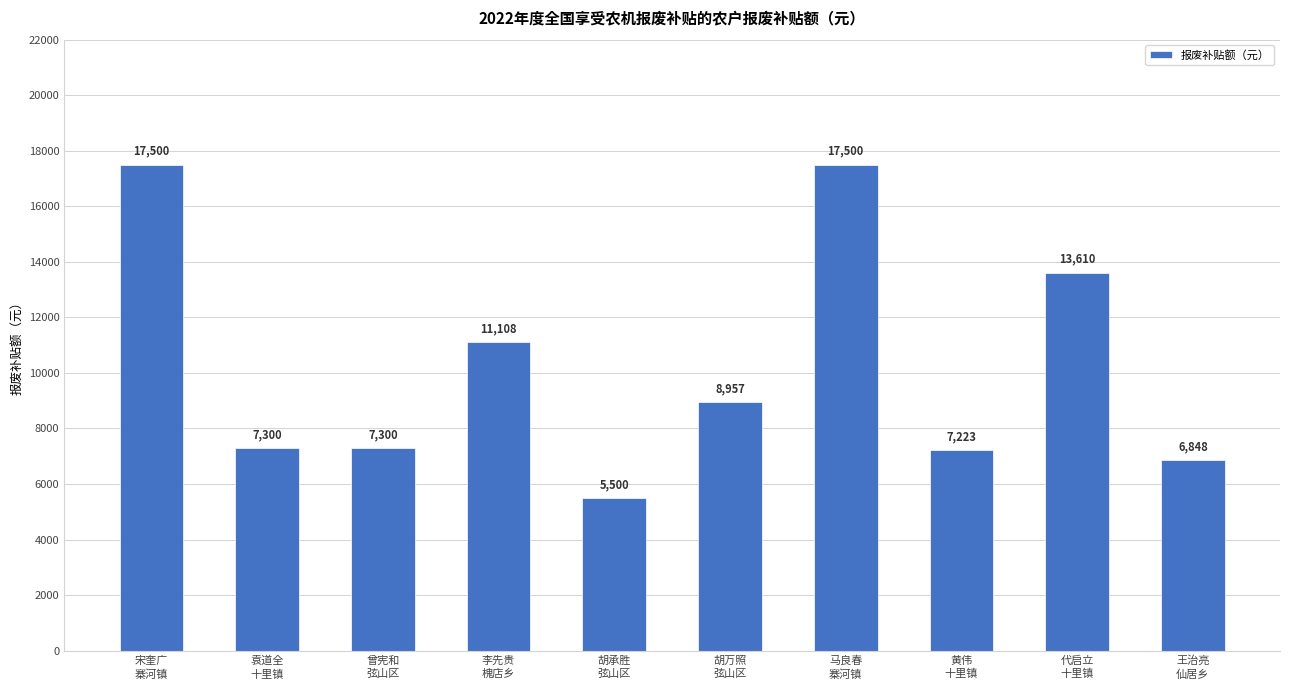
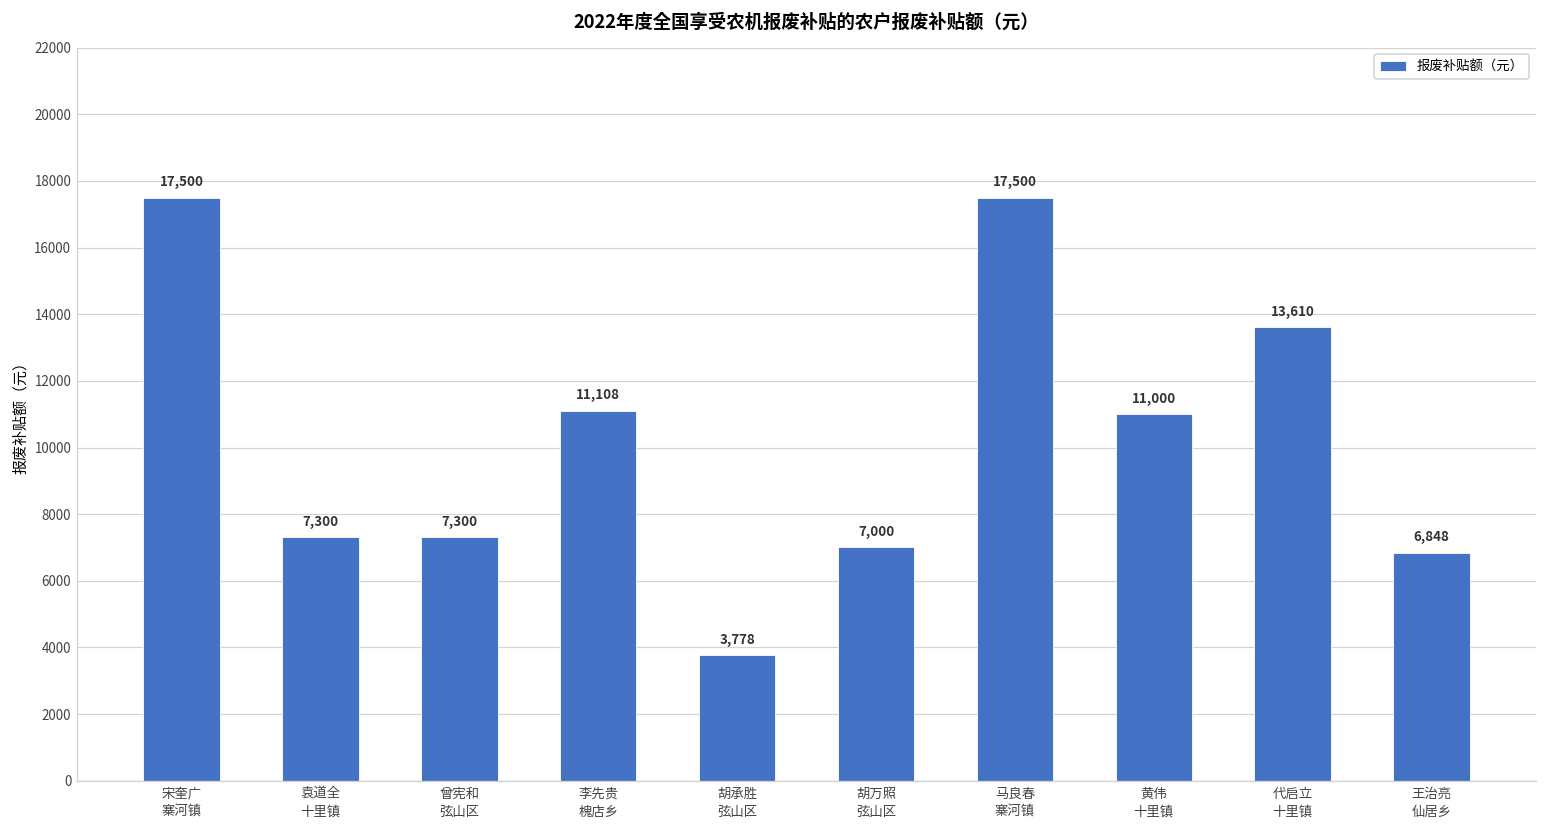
  {
    "宋奎广 寨河镇": "17,500",
    "袁道全 十里镇": "7,300",
    "曾宪和 弦山区": "7,300",
    "李先贵 槐店乡": "11,108",
-   "胡承胜 弦山区": "5,500",
-   "胡万照 弦山区": "8,957",
+   "胡承胜 弦山区": "3,778",
+   "胡万照 弦山区": "7,000",
    "马良春 寨河镇": "17,500",
-   "黄伟 十里镇": "7,223",
+   "黄伟 十里镇": "11,000",
    "代启立 十里镇": "13,610",
    "王治亮 仙居乡": "6,848"
  }
